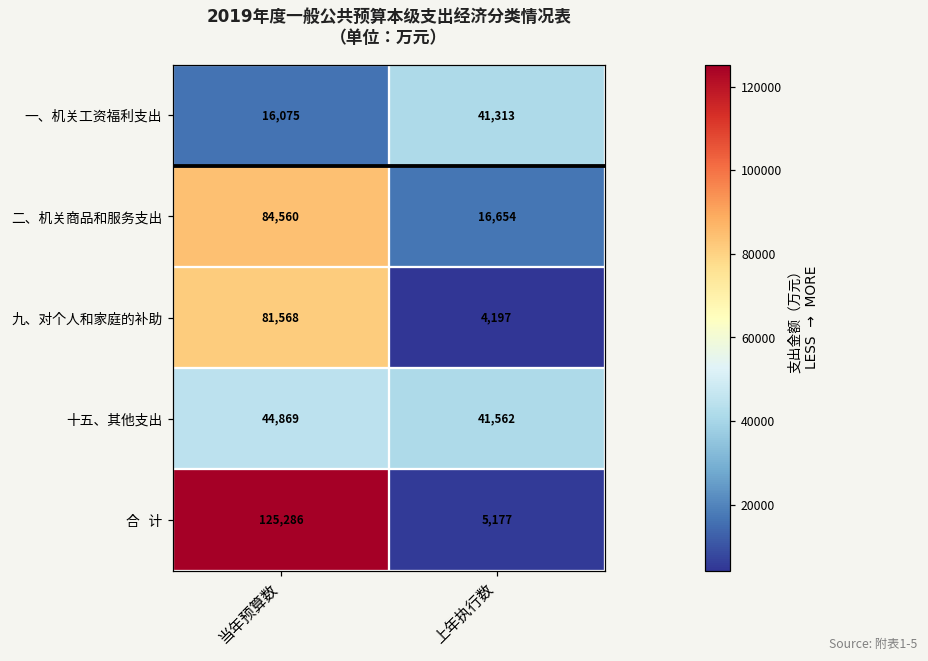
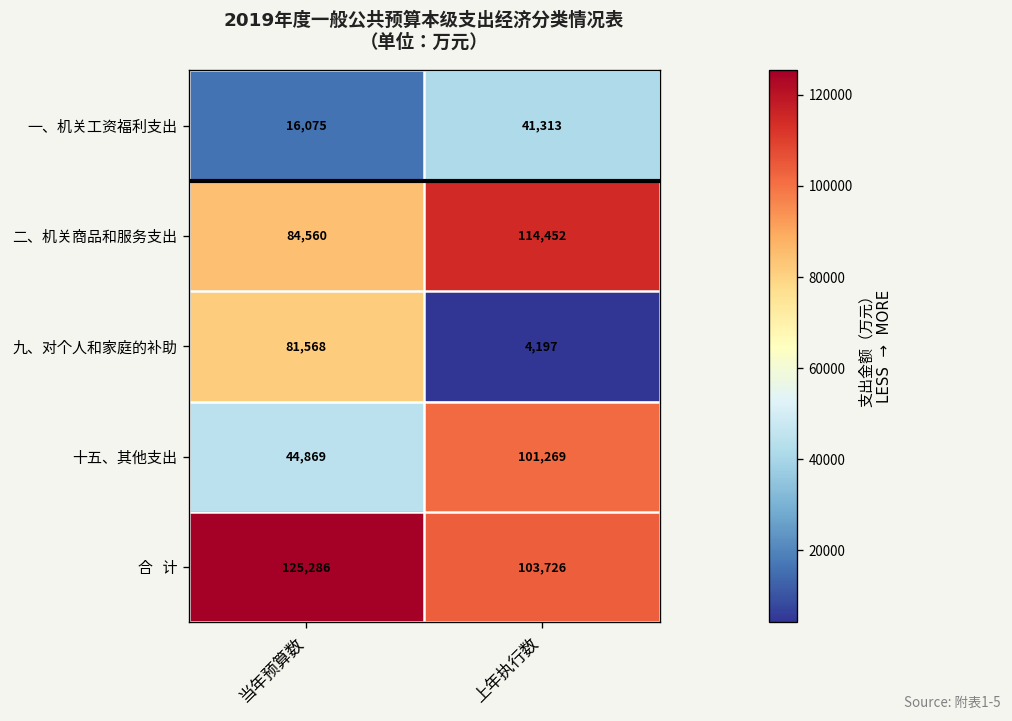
  {
    "一、机关工资福利支出": {
      "当年预算数": "16,075",
      "上年执行数": "41,313"
    },
    "二、机关商品和服务支出": {
      "当年预算数": "84,560",
-     "上年执行数": "16,654"
+     "上年执行数": "114,452"
    },
    "九、对个人和家庭的补助": {
      "当年预算数": "81,568",
      "上年执行数": "4,197"
    },
    "十五、其他支出": {
      "当年预算数": "44,869",
-     "上年执行数": "41,562"
+     "上年执行数": "101,269"
    },
    "合 计": {
      "当年预算数": "125,286",
-     "上年执行数": "5,177"
+     "上年执行数": "103,726"
    }
  }
